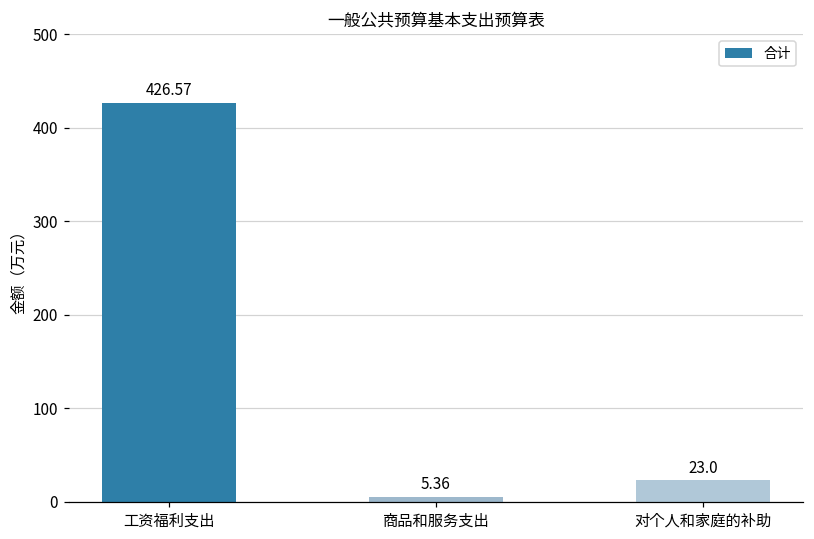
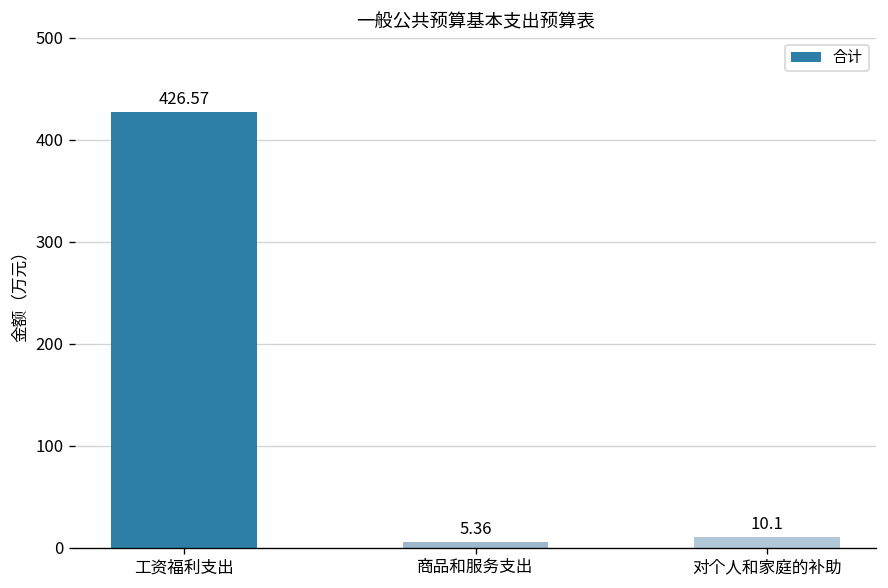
  {
    "工资福利支出": 426.57,
    "商品和服务支出": 5.36,
-   "对个人和家庭的补助": 23.0
+   "对个人和家庭的补助": 10.1
  }
